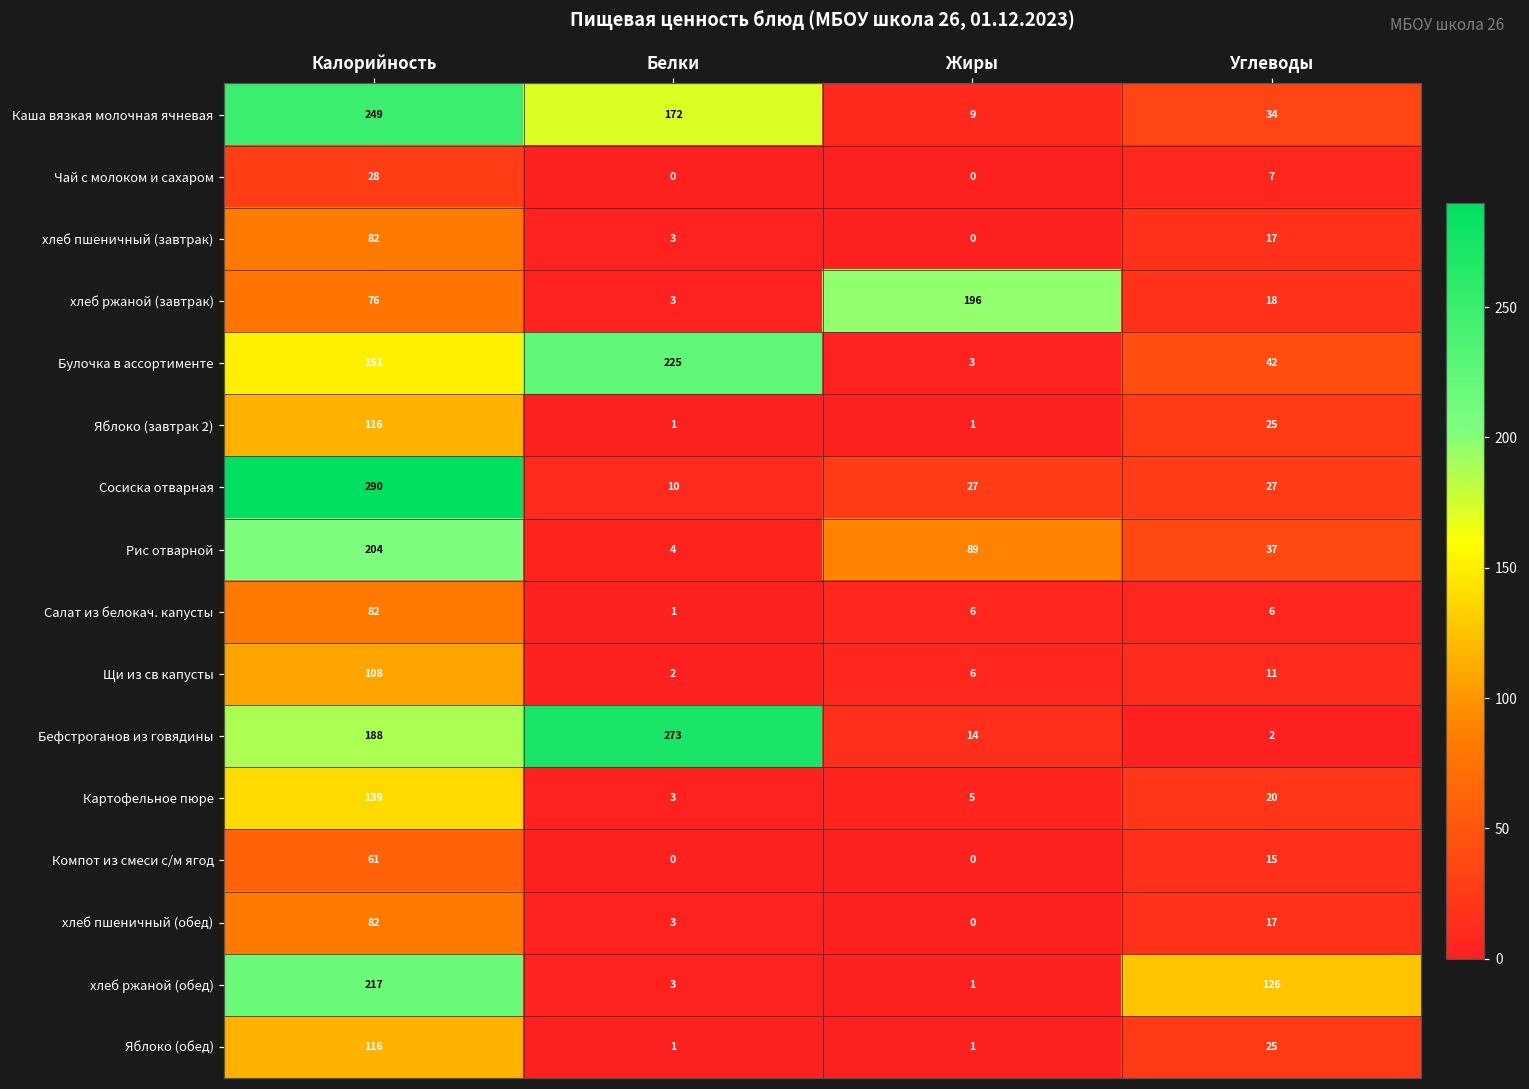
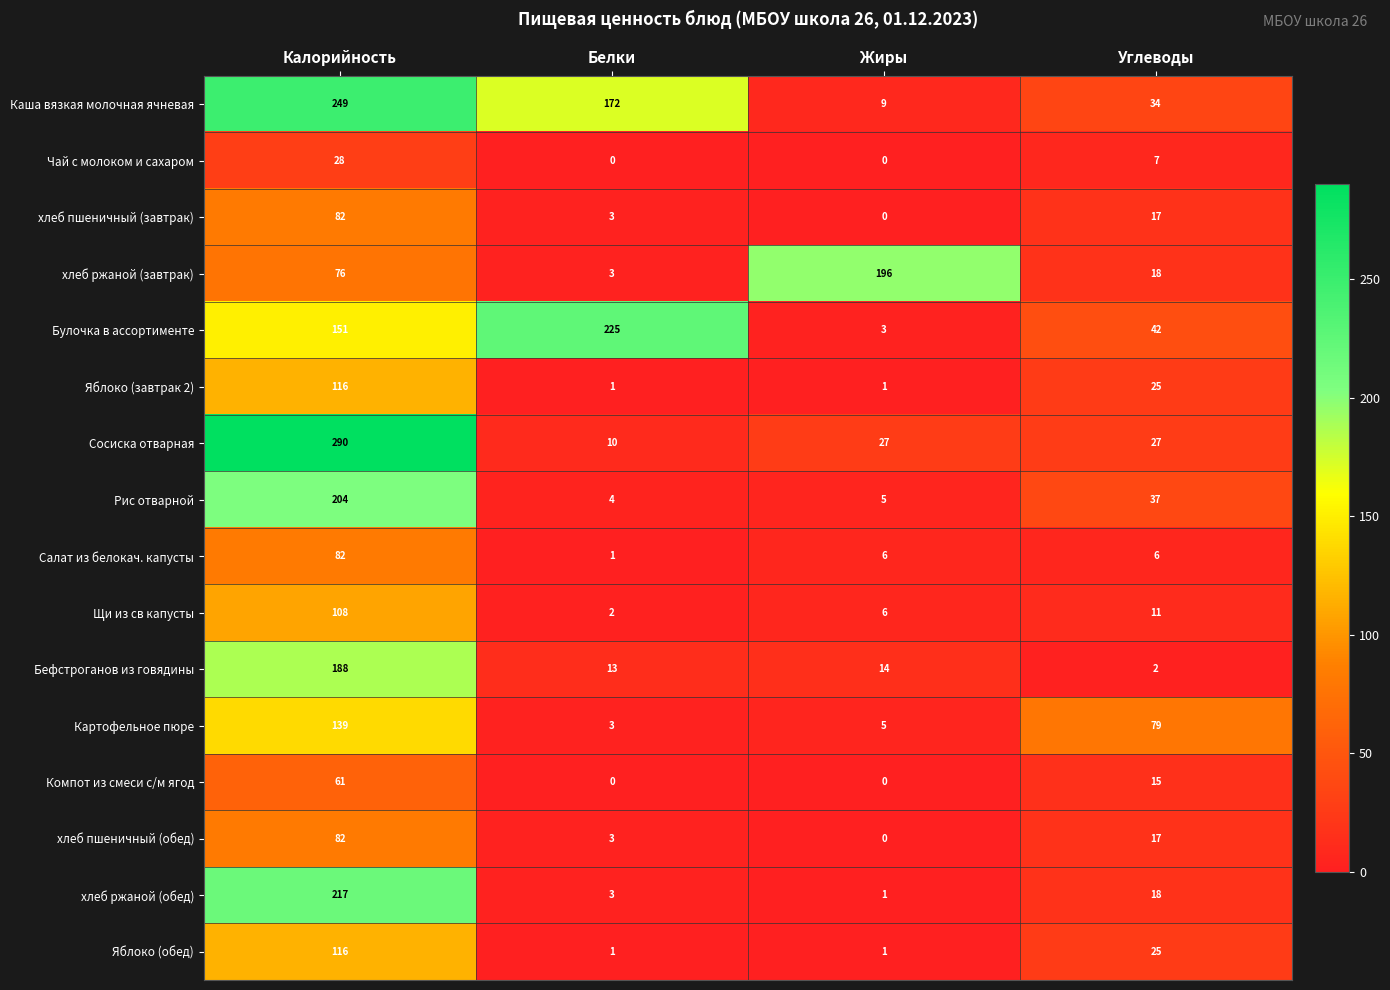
  {
    "Каша вязкая молочная ячневая": {
      "Калорийность": 249,
      "Белки": 172,
      "Жиры": 9,
      "Углеводы": 34
    },
    "Чай с молоком и сахаром": {
      "Калорийность": 28,
      "Белки": 0,
      "Жиры": 0,
      "Углеводы": 7
    },
    "хлеб пшеничный (завтрак)": {
      "Калорийность": 82,
      "Белки": 3,
      "Жиры": 0,
      "Углеводы": 17
    },
    "хлеб ржаной (завтрак)": {
      "Калорийность": 76,
      "Белки": 3,
      "Жиры": 196,
      "Углеводы": 18
    },
    "Булочка в ассортименте": {
      "Калорийность": 151,
      "Белки": 225,
      "Жиры": 3,
      "Углеводы": 42
    },
    "Яблоко (завтрак 2)": {
      "Калорийность": 116,
      "Белки": 1,
      "Жиры": 1,
      "Углеводы": 25
    },
    "Сосиска отварная": {
      "Калорийность": 290,
      "Белки": 10,
      "Жиры": 27,
      "Углеводы": 27
    },
    "Рис отварной": {
      "Калорийность": 204,
      "Белки": 4,
-     "Жиры": 89,
+     "Жиры": 5,
      "Углеводы": 37
    },
    "Салат из белокач. капусты": {
      "Калорийность": 82,
      "Белки": 1,
      "Жиры": 6,
      "Углеводы": 6
    },
    "Щи из св капусты": {
      "Калорийность": 108,
      "Белки": 2,
      "Жиры": 6,
      "Углеводы": 11
    },
    "Бефстроганов из говядины": {
      "Калорийность": 188,
-     "Белки": 273,
+     "Белки": 13,
      "Жиры": 14,
      "Углеводы": 2
    },
    "Картофельное пюре": {
      "Калорийность": 139,
      "Белки": 3,
      "Жиры": 5,
-     "Углеводы": 20
+     "Углеводы": 79
    },
    "Компот из смеси с/м ягод": {
      "Калорийность": 61,
      "Белки": 0,
      "Жиры": 0,
      "Углеводы": 15
    },
    "хлеб пшеничный (обед)": {
      "Калорийность": 82,
      "Белки": 3,
      "Жиры": 0,
      "Углеводы": 17
    },
    "хлеб ржаной (обед)": {
      "Калорийность": 217,
      "Белки": 3,
      "Жиры": 1,
-     "Углеводы": 126
+     "Углеводы": 18
    },
    "Яблоко (обед)": {
      "Калорийность": 116,
      "Белки": 1,
      "Жиры": 1,
      "Углеводы": 25
    }
  }
